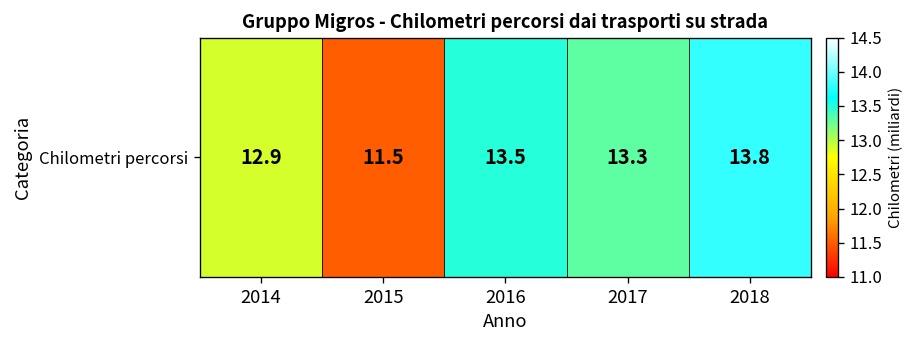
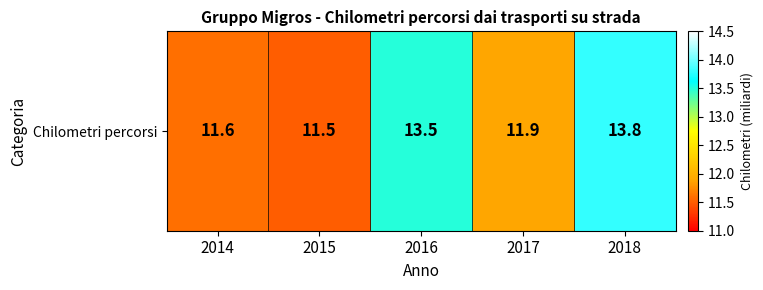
  {
    "Chilometri percorsi": {
-     "2014": 12.9,
+     "2014": 11.6,
      "2015": 11.5,
      "2016": 13.5,
-     "2017": 13.3,
+     "2017": 11.9,
      "2018": 13.8
    }
  }
